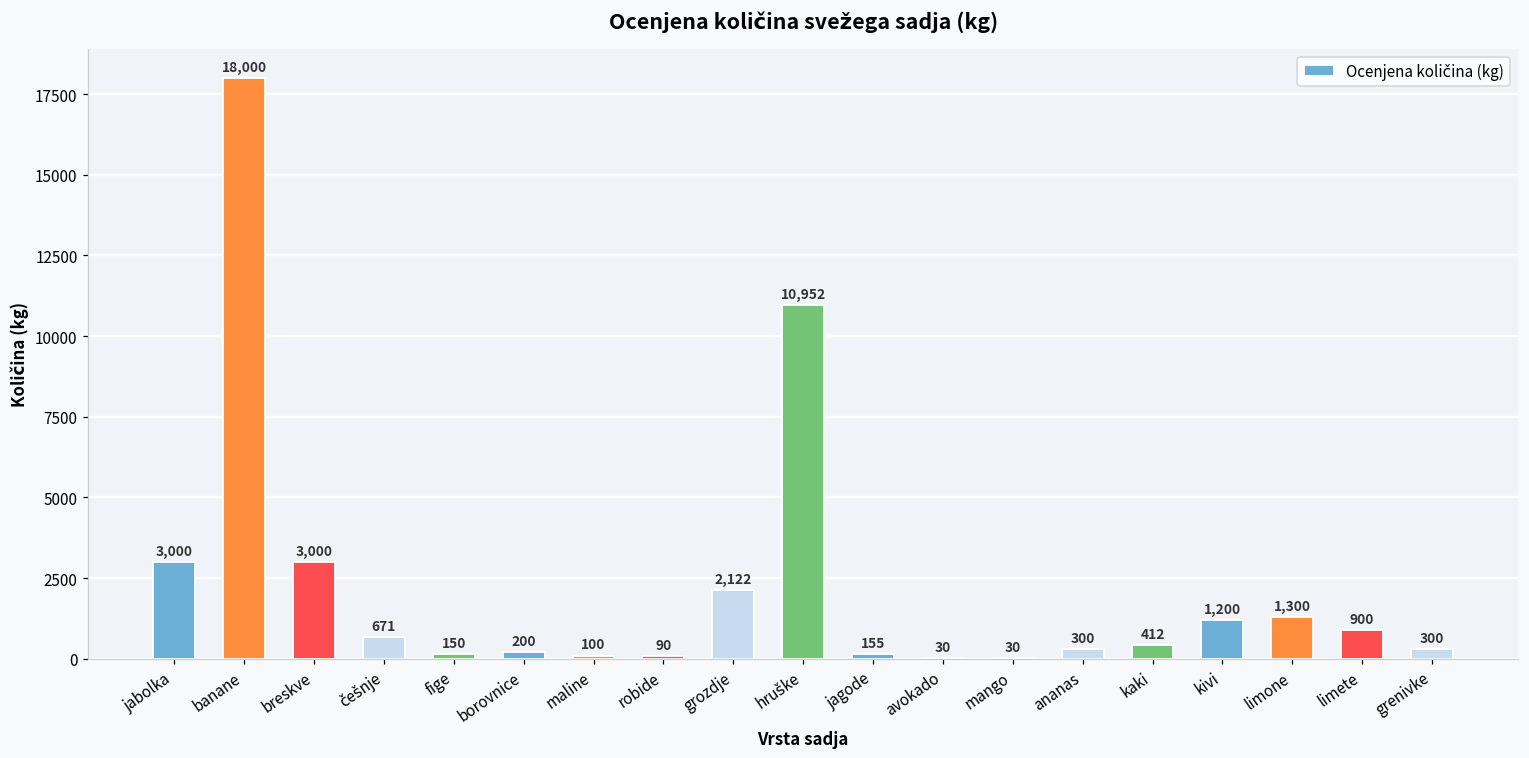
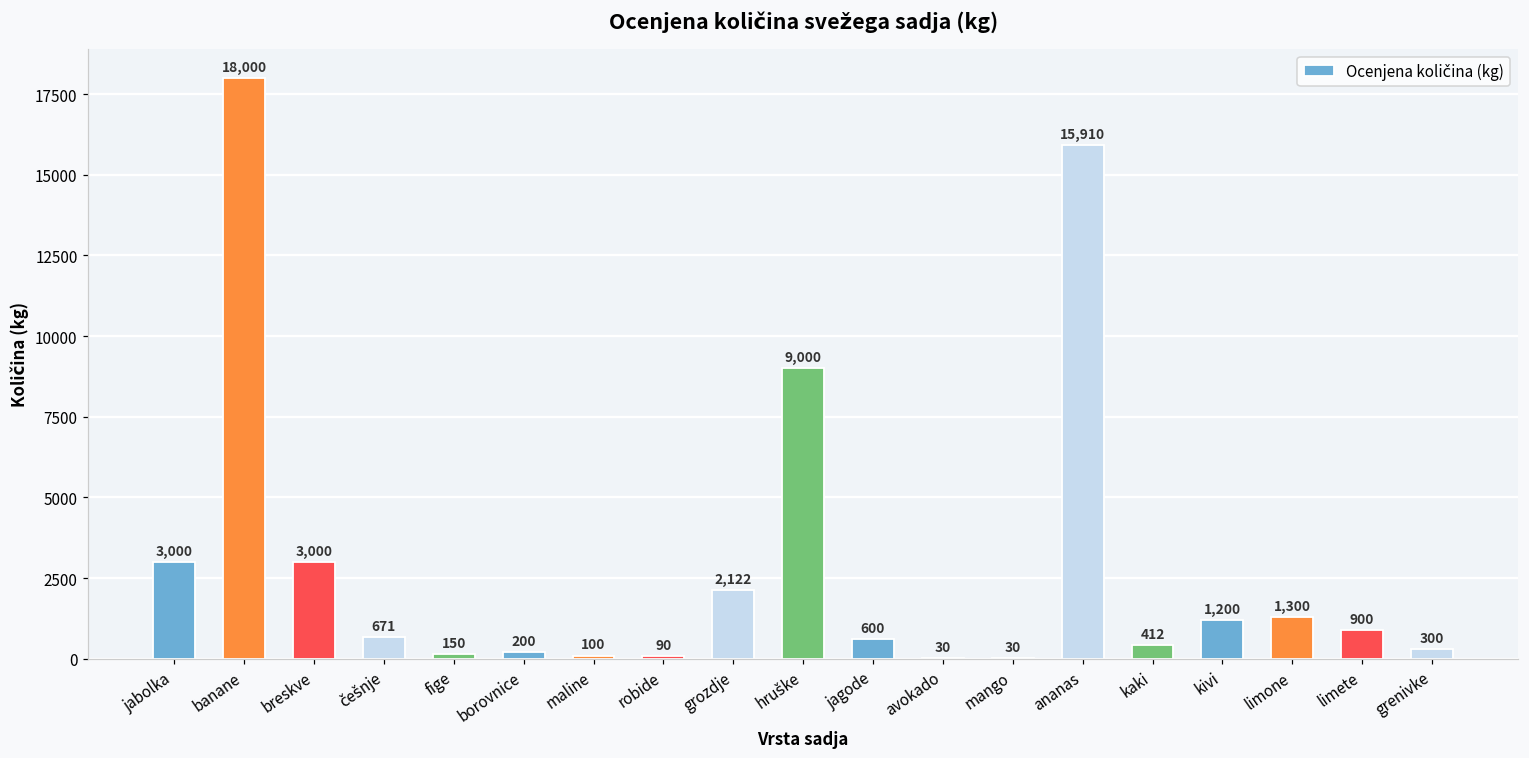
  {
    "jabolka": "3,000",
    "banane": "18,000",
    "breskve": "3,000",
    "češnje": "671",
    "fige": "150",
    "borovnice": "200",
    "maline": "100",
    "robide": "90",
    "grozdje": "2,122",
-   "hruške": "10,952",
-   "jagode": "155",
+   "hruške": "9,000",
+   "jagode": "600",
    "avokado": "30",
    "mango": "30",
-   "ananas": "300",
+   "ananas": "15,910",
    "kaki": "412",
    "kivi": "1,200",
    "limone": "1,300",
    "limete": "900",
    "grenivke": "300"
  }
